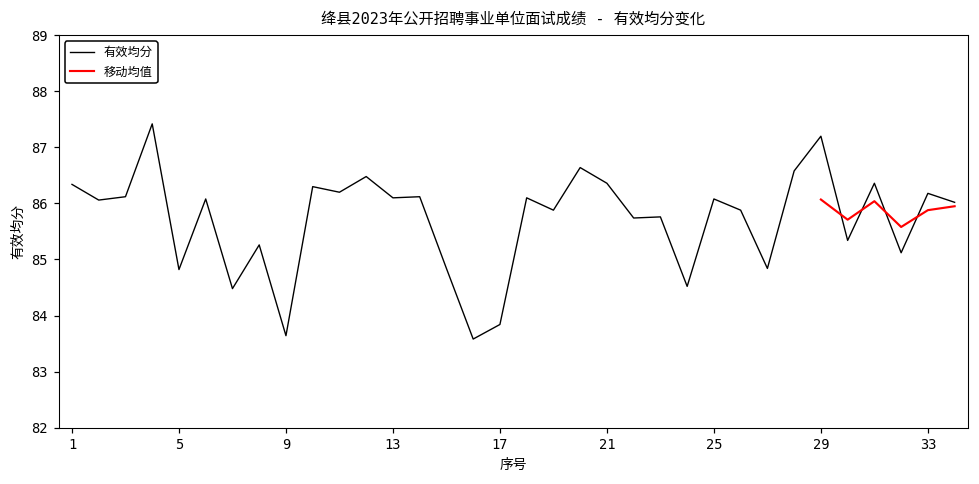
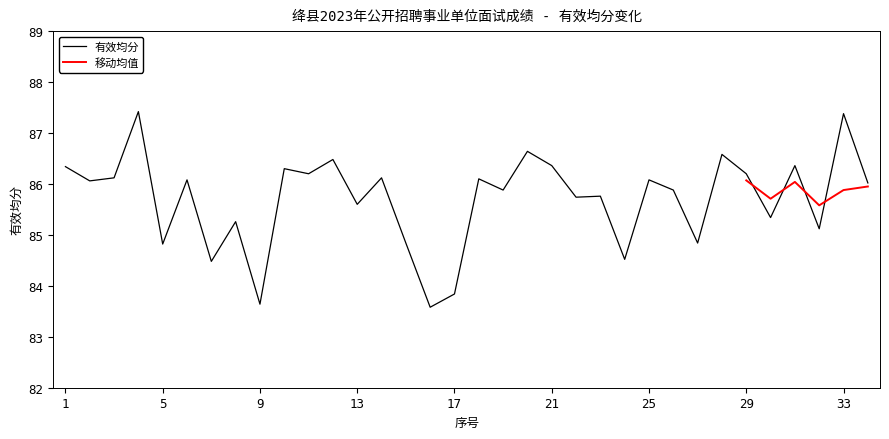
  {
    "有效均分": {
      "1": 86.3,
      "5": 84.8,
      "9": 83.6,
-     "13": 86.1,
+     "13": 85.6,
      "17": 83.8,
      "21": 86.4,
      "25": 86.1,
-     "29": 87.2,
-     "33": 86.2
+     "29": 86.2,
+     "33": 87.4
    }
  }
